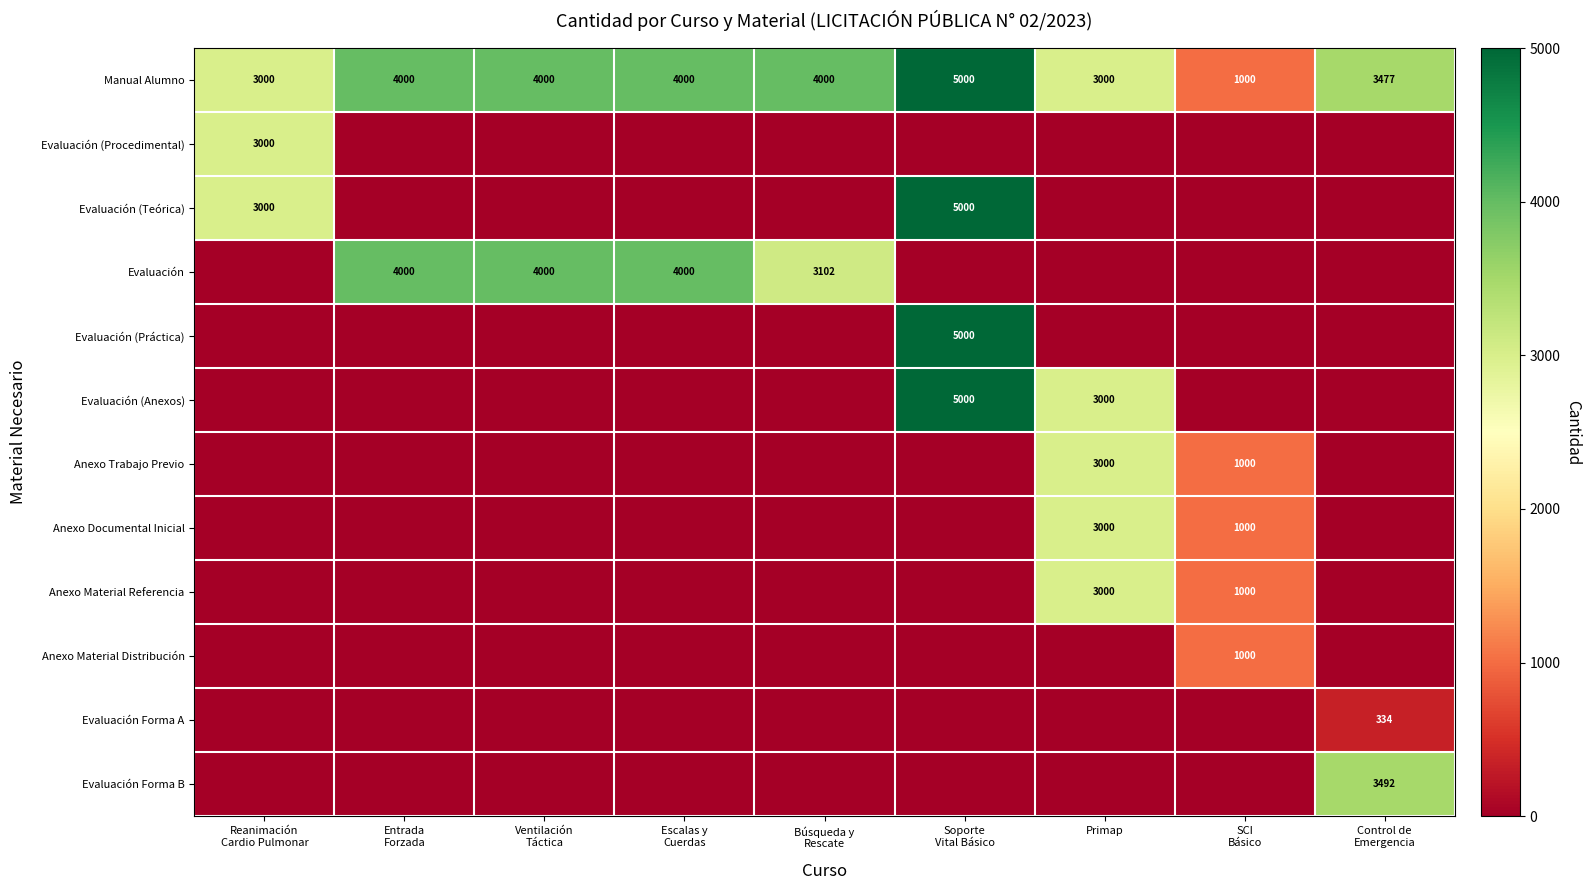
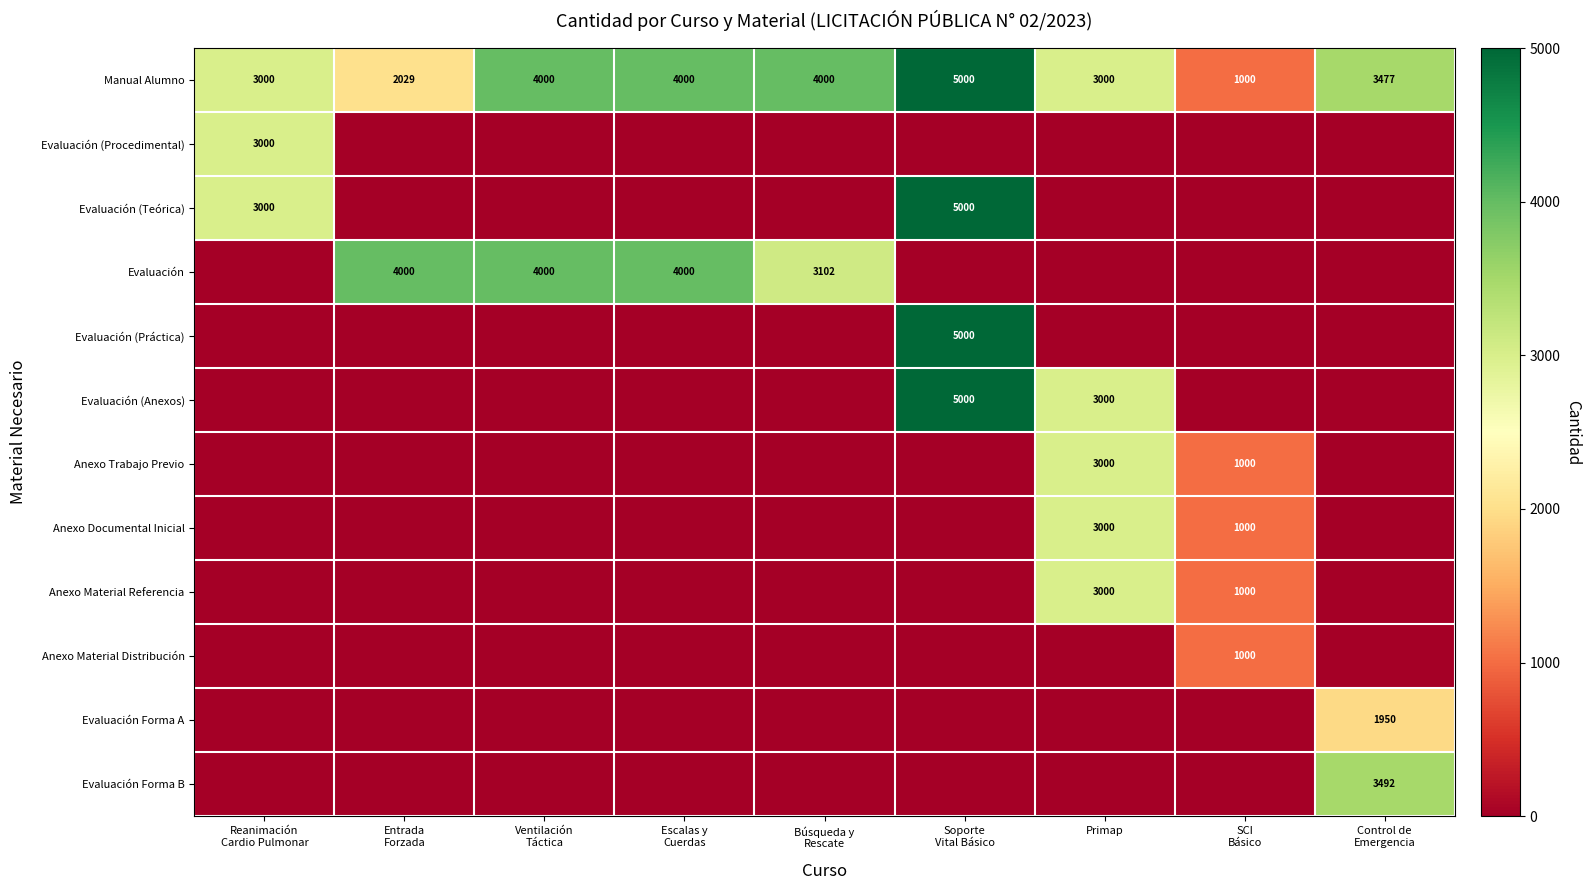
  {
    "Manual Alumno": {
      "Reanimación Cardio Pulmonar": 3000,
-     "Entrada Forzada": 4000,
+     "Entrada Forzada": 2029,
      "Ventilación Táctica": 4000,
      "Escalas y Cuerdas": 4000,
      "Búsqueda y Rescate": 4000,
      "Soporte Vital Básico": 5000,
      "Primap": 3000,
      "SCI Básico": 1000,
      "Control de Emergencia": 3477
    },
    "Evaluación (Procedimental)": {
      "Reanimación Cardio Pulmonar": 3000
    },
    "Evaluación (Teórica)": {
      "Reanimación Cardio Pulmonar": 3000,
      "Soporte Vital Básico": 5000
    },
    "Evaluación": {
      "Entrada Forzada": 4000,
      "Ventilación Táctica": 4000,
      "Escalas y Cuerdas": 4000,
      "Búsqueda y Rescate": 3102
    },
    "Evaluación (Práctica)": {
      "Soporte Vital Básico": 5000
    },
    "Evaluación (Anexos)": {
      "Soporte Vital Básico": 5000,
      "Primap": 3000
    },
    "Anexo Trabajo Previo": {
      "Primap": 3000,
      "SCI Básico": 1000
    },
    "Anexo Documental Inicial": {
      "Primap": 3000,
      "SCI Básico": 1000
    },
    "Anexo Material Referencia": {
      "Primap": 3000,
      "SCI Básico": 1000
    },
    "Anexo Material Distribución": {
      "SCI Básico": 1000
    },
    "Evaluación Forma A": {
-     "Control de Emergencia": 334
+     "Control de Emergencia": 1950
    },
    "Evaluación Forma B": {
      "Control de Emergencia": 3492
    }
  }
